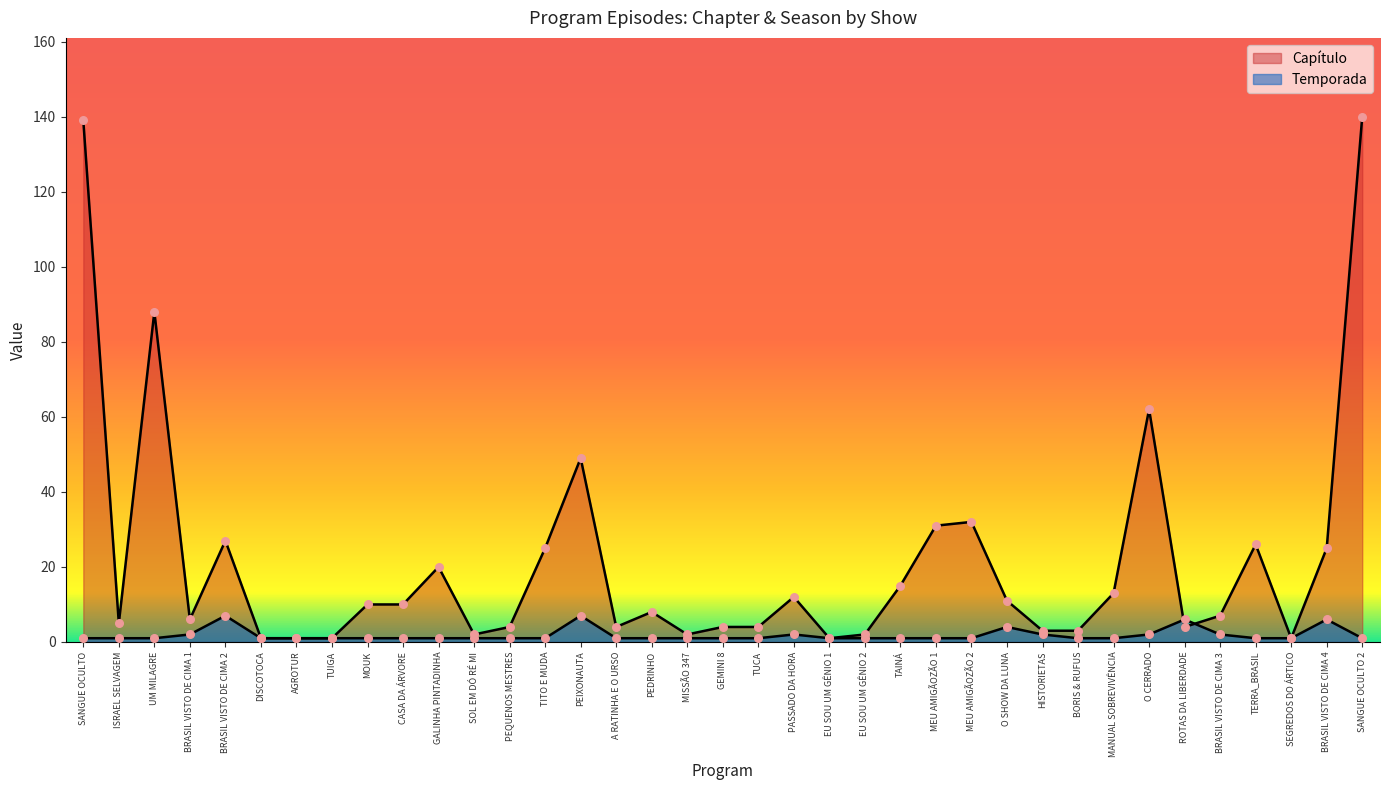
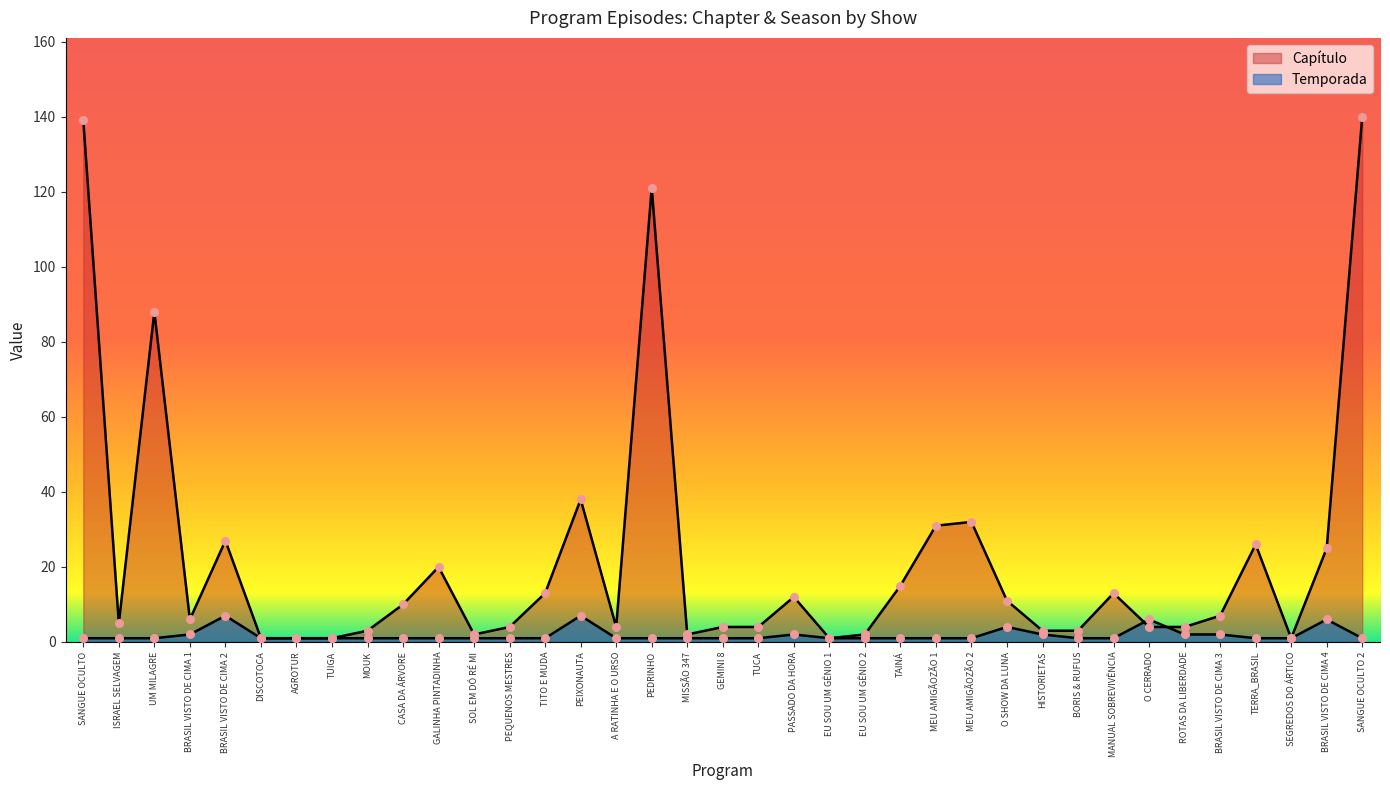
  {
    "Capítulo": {
      "SANGUE OCULTO": 139,
      "ISRAEL SELVAGEM": 5,
      "UM MILAGRE": 88,
      "BRASIL VISTO DE CIMA 1": 6,
      "BRASIL VISTO DE CIMA 2": 27,
-     "MOUK": 10,
+     "MOUK": 3,
      "CASA DA ÁRVORE": 10,
      "GALINHA PINTADINHA": 20,
      "SOL EM DÓ RÉ MI": 2,
      "PEQUENOS MESTRES": 4,
-     "TITO E MUDA": 25,
-     "PEIXONAUTA": 49,
+     "TITO E MUDA": 13,
+     "PEIXONAUTA": 38,
      "A RATINHA E O URSO": 4,
-     "PEDRINHO": 8,
+     "PEDRINHO": 121,
      "MISSÃO 347": 2,
      "GEMINI 8": 4,
      "TUCA": 4,
      "PASSADO DA HORA": 12,
      "EU SOU UM GÊNIO 2": 2,
      "TAINÁ": 15,
      "MEU AMIGÃOZÃO 1": 31,
      "MEU AMIGÃOZÃO 2": 32,
      "O SHOW DA LUNA": 11,
      "HISTORIETAS": 3,
      "BORIS & RUFUS": 3,
      "MANUAL SOBREVIVÊNCIA": 13,
-     "O CERRADO": 62,
+     "O CERRADO": 4,
      "ROTAS DA LIBERDADE": 4,
      "BRASIL VISTO DE CIMA 3": 7,
      "TERRA_BRASIL": 26,
      "BRASIL VISTO DE CIMA 4": 25,
      "SANGUE OCULTO 2": 140
    },
    "Temporada": {
      "SANGUE OCULTO": 1,
      "ISRAEL SELVAGEM": 1,
      "UM MILAGRE": 1,
      "BRASIL VISTO DE CIMA 1": 2,
      "BRASIL VISTO DE CIMA 2": 7,
      "MOUK": 1,
      "CASA DA ÁRVORE": 1,
      "GALINHA PINTADINHA": 1,
      "SOL EM DÓ RÉ MI": 1,
      "PEQUENOS MESTRES": 1,
      "TITO E MUDA": 1,
      "PEIXONAUTA": 7,
      "A RATINHA E O URSO": 1,
      "PEDRINHO": 1,
      "MISSÃO 347": 1,
      "GEMINI 8": 1,
      "TUCA": 1,
      "PASSADO DA HORA": 2,
      "EU SOU UM GÊNIO 2": 1,
      "TAINÁ": 1,
      "MEU AMIGÃOZÃO 1": 1,
      "MEU AMIGÃOZÃO 2": 1,
      "O SHOW DA LUNA": 4,
      "HISTORIETAS": 2,
      "BORIS & RUFUS": 1,
      "MANUAL SOBREVIVÊNCIA": 1,
-     "O CERRADO": 2,
-     "ROTAS DA LIBERDADE": 6,
+     "O CERRADO": 6,
+     "ROTAS DA LIBERDADE": 2,
      "BRASIL VISTO DE CIMA 3": 2,
      "TERRA_BRASIL": 1,
      "BRASIL VISTO DE CIMA 4": 6,
      "SANGUE OCULTO 2": 1
    }
  }
